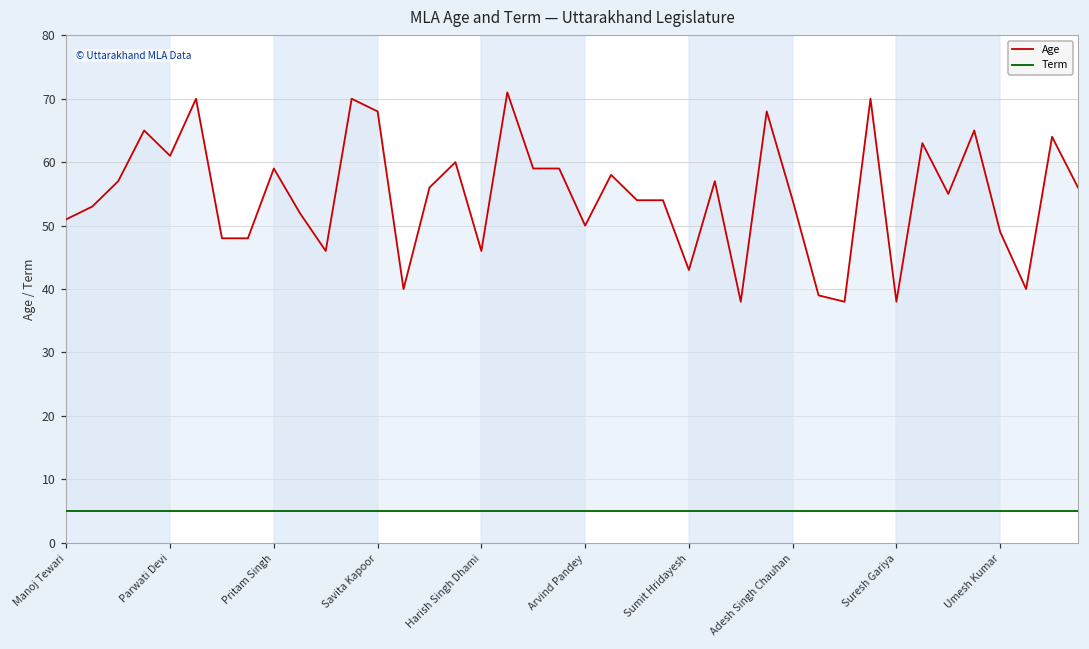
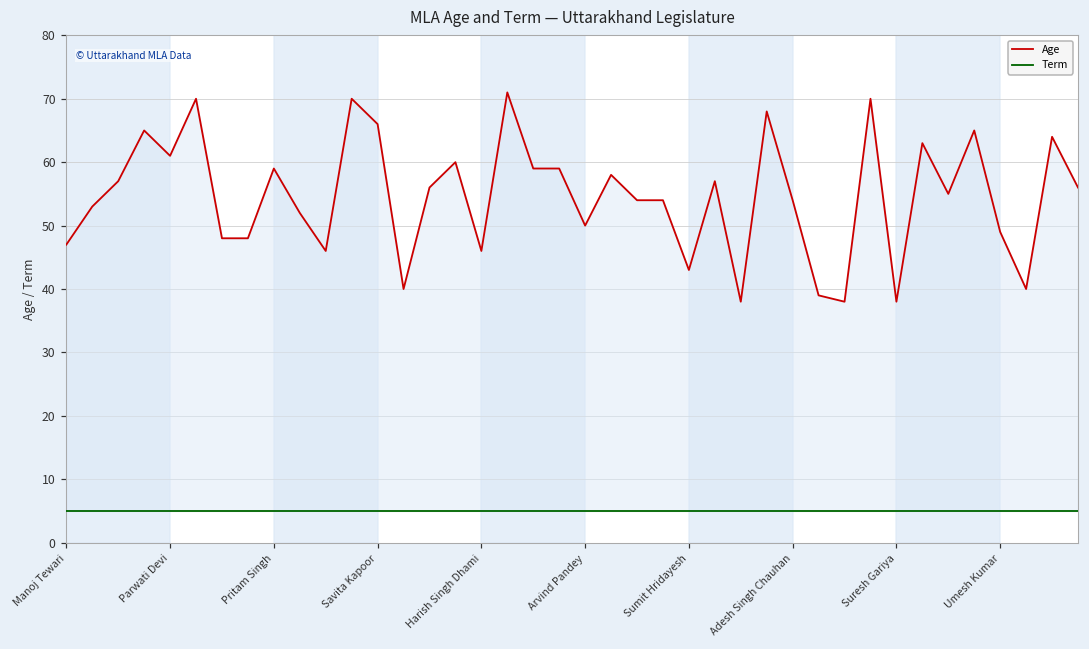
  {
    "Age": {
-     "Manoj Tewari": 51,
+     "Manoj Tewari": 47,
      "Parwati Devi": 61,
      "Pritam Singh": 59,
-     "Savita Kapoor": 68,
+     "Savita Kapoor": 66,
      "Harish Singh Dhami": 46,
      "Arvind Pandey": 50,
      "Sumit Hridayesh": 43,
      "Adesh Singh Chauhan": 54,
      "Suresh Gariya": 38,
      "Umesh Kumar": 49
    },
    "Term": {
      "Manoj Tewari": 5,
      "Parwati Devi": 5,
      "Pritam Singh": 5,
      "Savita Kapoor": 5,
      "Harish Singh Dhami": 5,
      "Arvind Pandey": 5,
      "Sumit Hridayesh": 5,
      "Adesh Singh Chauhan": 5,
      "Suresh Gariya": 5,
      "Umesh Kumar": 5
    }
  }
